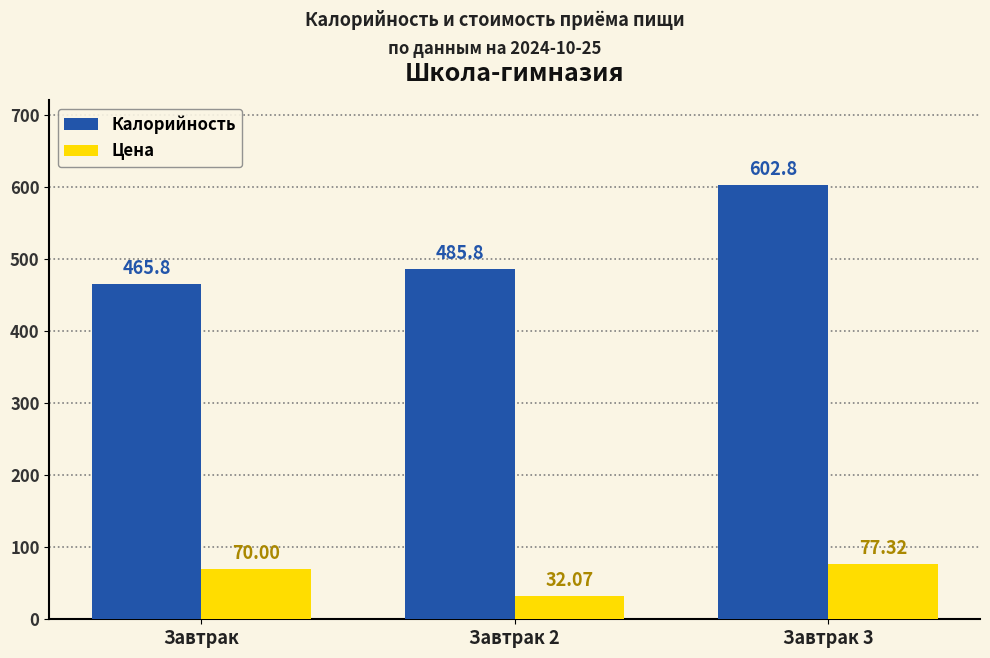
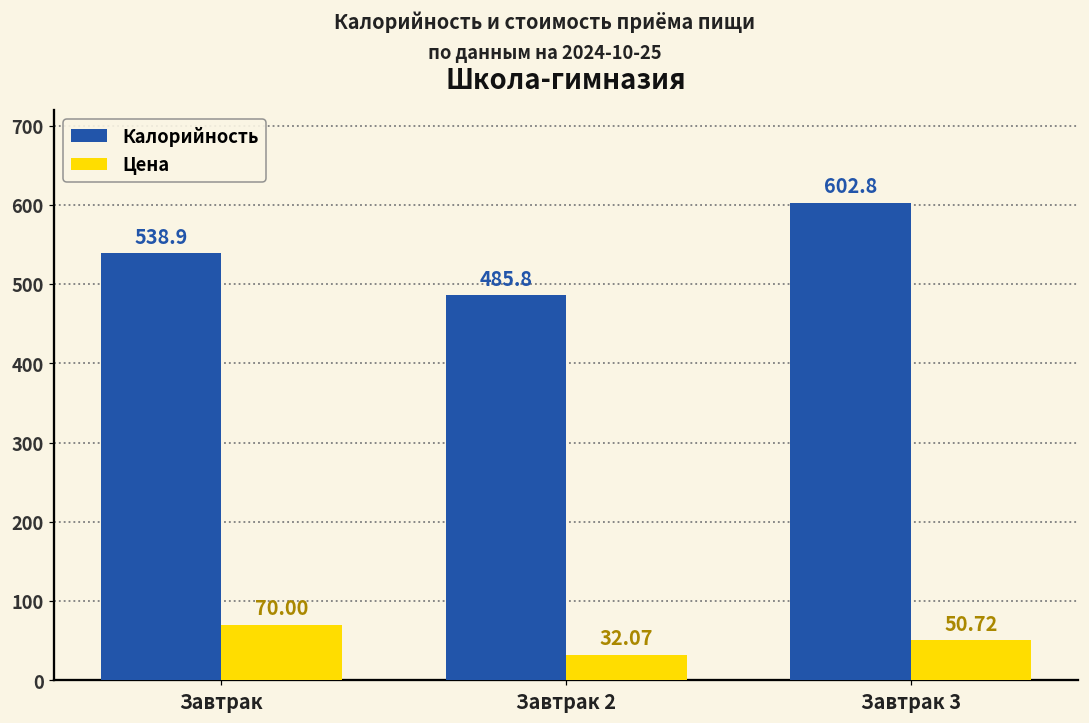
  {
    "Калорийность": {
-     "Завтрак": 465.8,
+     "Завтрак": 538.9,
      "Завтрак 2": 485.8,
      "Завтрак 3": 602.8
    },
    "Цена": {
      "Завтрак": 70.00,
      "Завтрак 2": 32.07,
-     "Завтрак 3": 77.32
+     "Завтрак 3": 50.72
    }
  }
